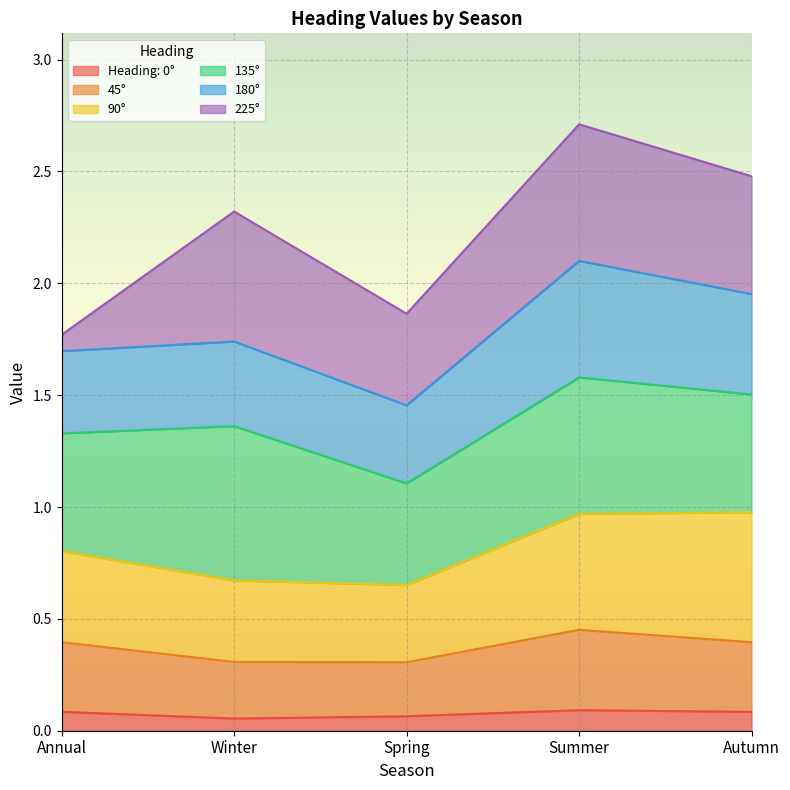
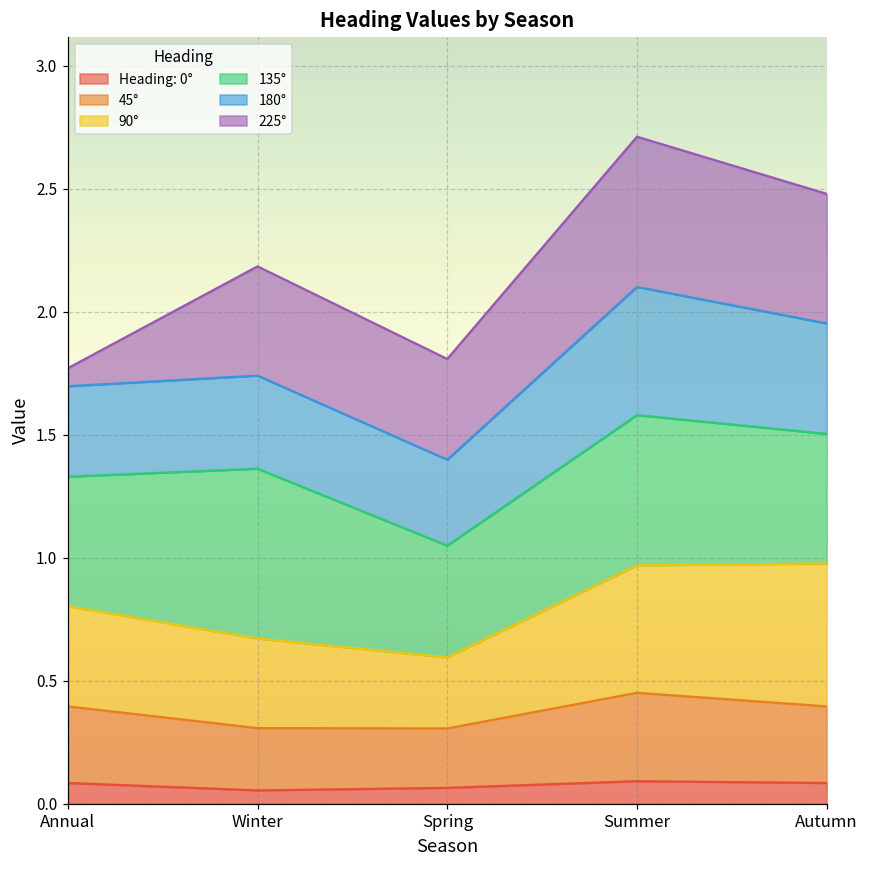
  {
    "90°": {
      "Annual": 0.41,
      "Winter": 0.36,
-     "Spring": 0.35,
+     "Spring": 0.29,
      "Summer": 0.52,
      "Autumn": 0.58
    },
    "135°": {
      "Annual": 0.53,
      "Winter": 0.69,
      "Spring": 0.45,
      "Summer": 0.61,
      "Autumn": 0.53
    },
    "180°": {
      "Annual": 0.37,
      "Winter": 0.38,
      "Spring": 0.35,
      "Summer": 0.52,
      "Autumn": 0.45
    },
    "225°": {
      "Annual": 0.07,
-     "Winter": 0.58,
+     "Winter": 0.44,
      "Spring": 0.41,
      "Summer": 0.61,
      "Autumn": 0.53
    }
  }
